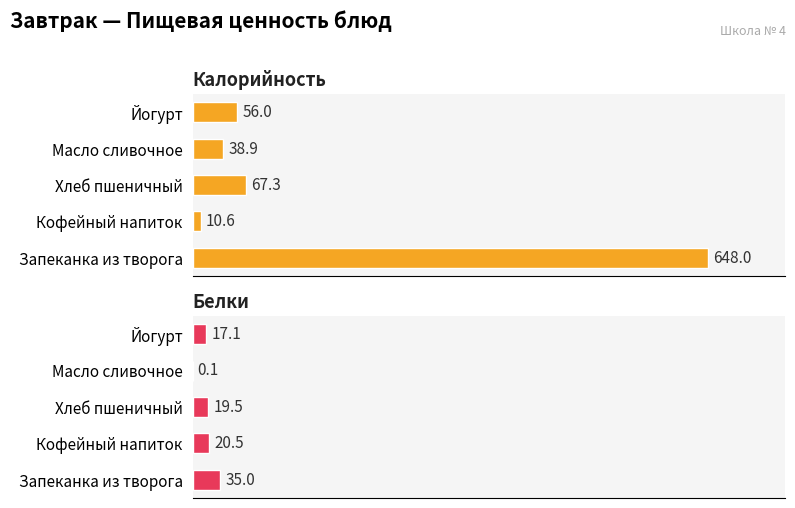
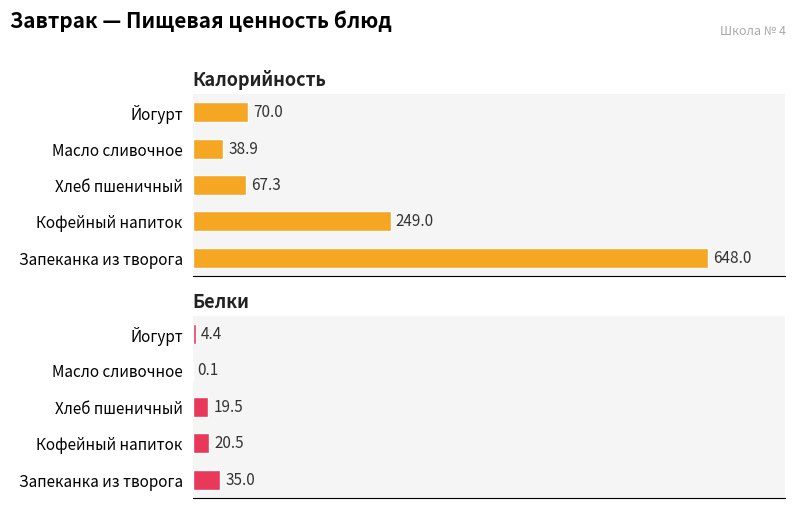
  {
    "Калорийность": {
-     "Йогурт": 56.0,
+     "Йогурт": 70.0,
      "Масло сливочное": 38.9,
      "Хлеб пшеничный": 67.3,
-     "Кофейный напиток": 10.6,
+     "Кофейный напиток": 249.0,
      "Запеканка из творога": 648.0
    },
    "Белки": {
-     "Йогурт": 17.1,
+     "Йогурт": 4.4,
      "Масло сливочное": 0.1,
      "Хлеб пшеничный": 19.5,
      "Кофейный напиток": 20.5,
      "Запеканка из творога": 35.0
    }
  }
